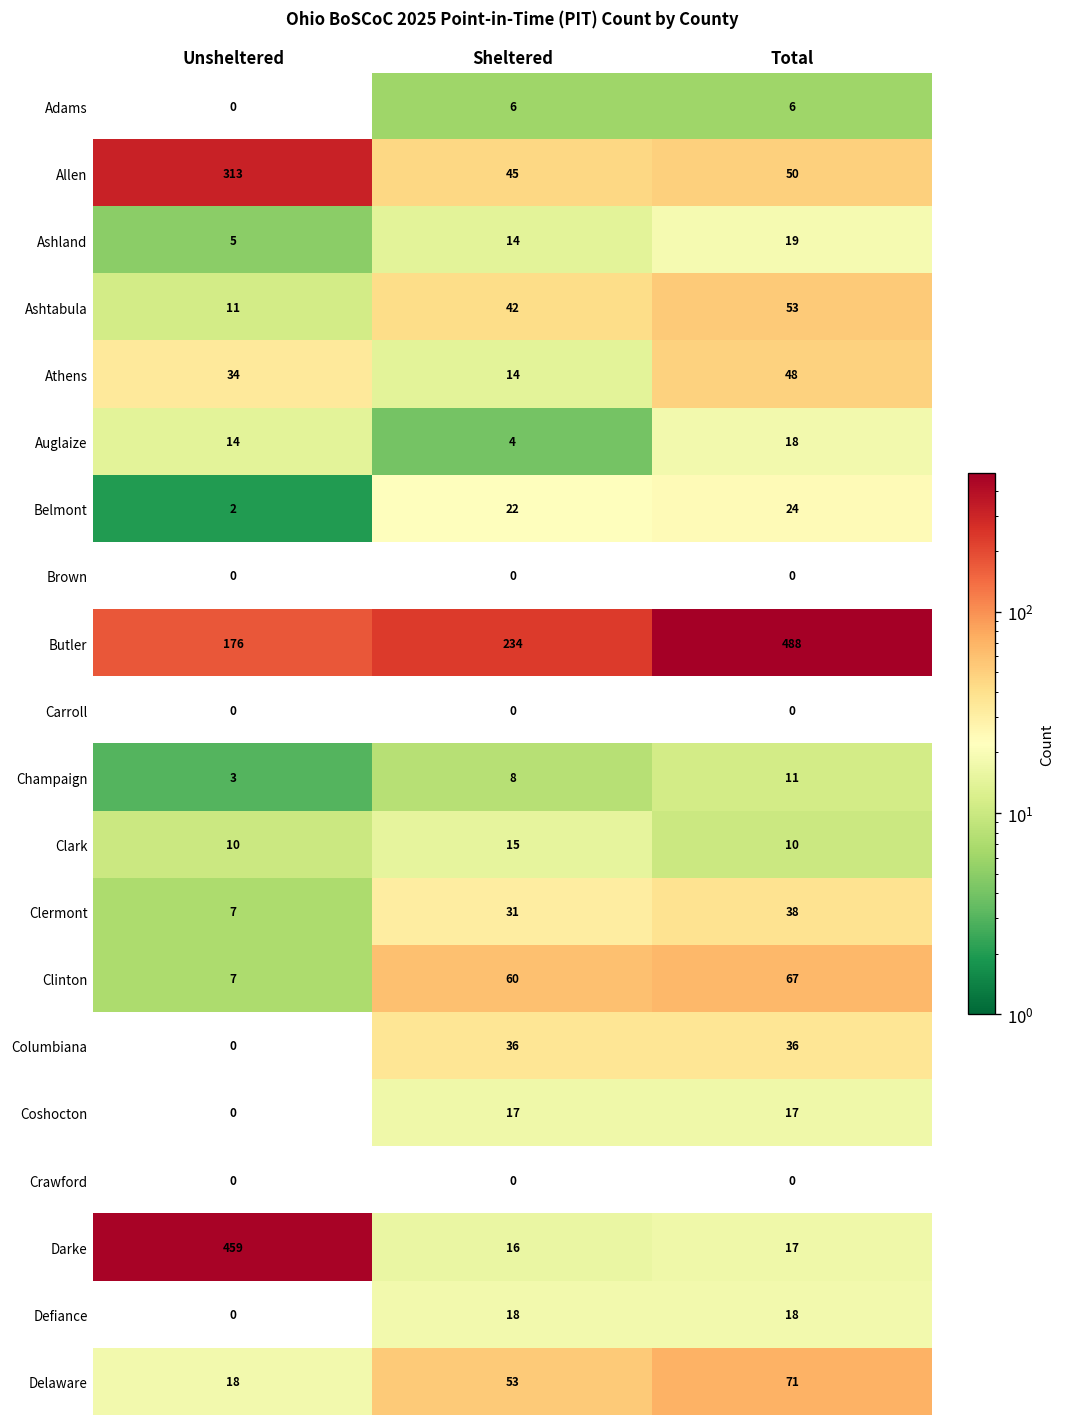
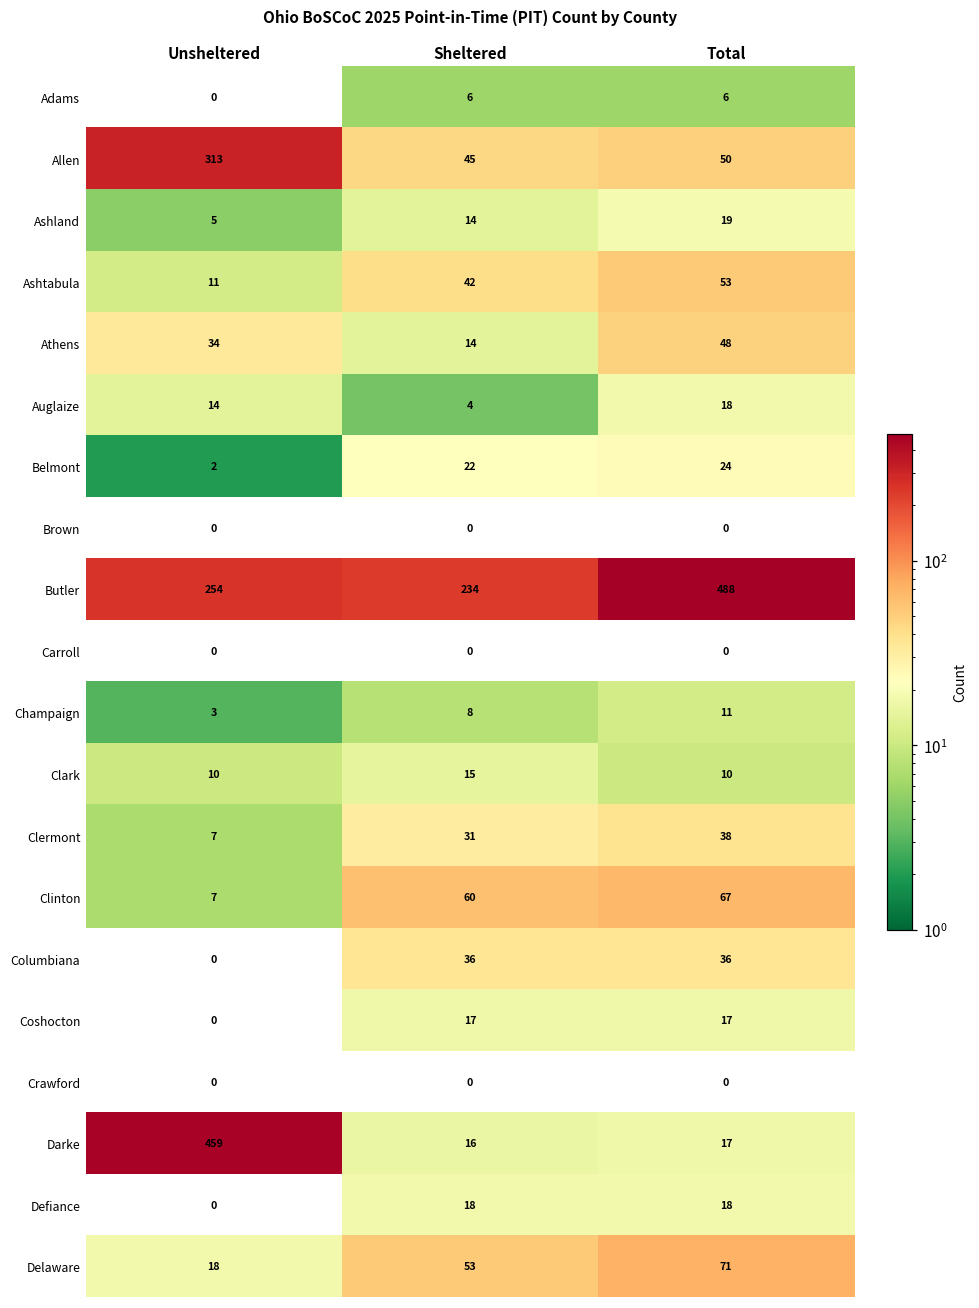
  {
    "Adams": {
      "Unsheltered": 0,
      "Sheltered": 6,
      "Total": 6
    },
    "Allen": {
      "Unsheltered": 313,
      "Sheltered": 45,
      "Total": 50
    },
    "Ashland": {
      "Unsheltered": 5,
      "Sheltered": 14,
      "Total": 19
    },
    "Ashtabula": {
      "Unsheltered": 11,
      "Sheltered": 42,
      "Total": 53
    },
    "Athens": {
      "Unsheltered": 34,
      "Sheltered": 14,
      "Total": 48
    },
    "Auglaize": {
      "Unsheltered": 14,
      "Sheltered": 4,
      "Total": 18
    },
    "Belmont": {
      "Unsheltered": 2,
      "Sheltered": 22,
      "Total": 24
    },
    "Brown": {
      "Unsheltered": 0,
      "Sheltered": 0,
      "Total": 0
    },
    "Butler": {
-     "Unsheltered": 176,
+     "Unsheltered": 254,
      "Sheltered": 234,
      "Total": 488
    },
    "Carroll": {
      "Unsheltered": 0,
      "Sheltered": 0,
      "Total": 0
    },
    "Champaign": {
      "Unsheltered": 3,
      "Sheltered": 8,
      "Total": 11
    },
    "Clark": {
      "Unsheltered": 10,
      "Sheltered": 15,
      "Total": 10
    },
    "Clermont": {
      "Unsheltered": 7,
      "Sheltered": 31,
      "Total": 38
    },
    "Clinton": {
      "Unsheltered": 7,
      "Sheltered": 60,
      "Total": 67
    },
    "Columbiana": {
      "Unsheltered": 0,
      "Sheltered": 36,
      "Total": 36
    },
    "Coshocton": {
      "Unsheltered": 0,
      "Sheltered": 17,
      "Total": 17
    },
    "Crawford": {
      "Unsheltered": 0,
      "Sheltered": 0,
      "Total": 0
    },
    "Darke": {
      "Unsheltered": 459,
      "Sheltered": 16,
      "Total": 17
    },
    "Defiance": {
      "Unsheltered": 0,
      "Sheltered": 18,
      "Total": 18
    },
    "Delaware": {
      "Unsheltered": 18,
      "Sheltered": 53,
      "Total": 71
    }
  }
